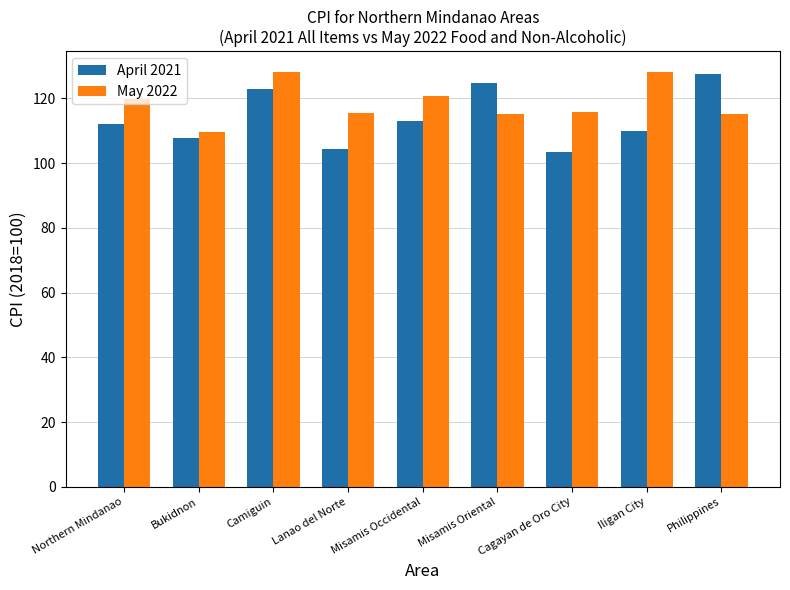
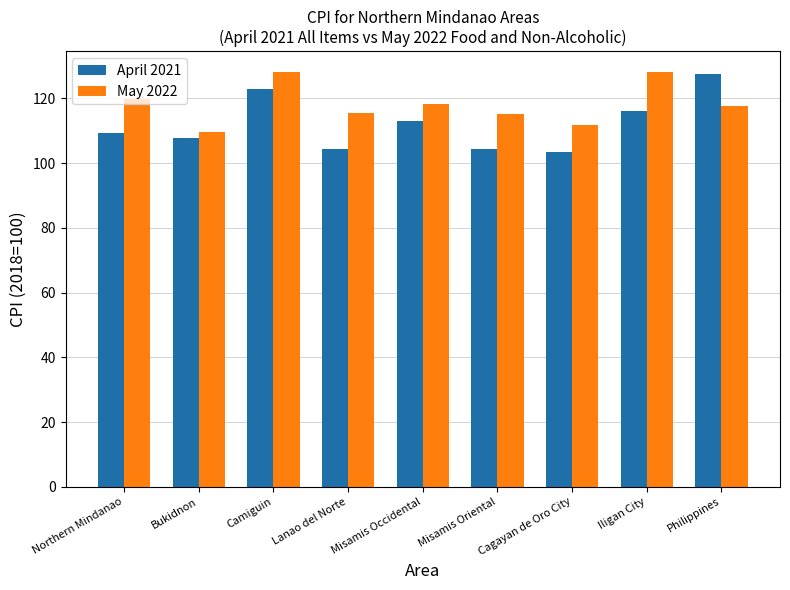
  {
    "April 2021": {
-     "Northern Mindanao": 112,
+     "Northern Mindanao": 109,
      "Bukidnon": 108,
      "Camiguin": 123,
      "Lanao del Norte": 104,
      "Misamis Occidental": 113,
-     "Misamis Oriental": 125,
+     "Misamis Oriental": 105,
      "Cagayan de Oro City": 104,
-     "Iligan City": 110,
+     "Iligan City": 116,
      "Philippines": 128
    },
    "May 2022": {
      "Bukidnon": 110,
      "Camiguin": 128,
      "Lanao del Norte": 115,
-     "Misamis Occidental": 121,
+     "Misamis Occidental": 118,
      "Misamis Oriental": 115,
-     "Cagayan de Oro City": 116,
+     "Cagayan de Oro City": 112,
      "Iligan City": 128,
-     "Philippines": 115
+     "Philippines": 118
    }
  }
